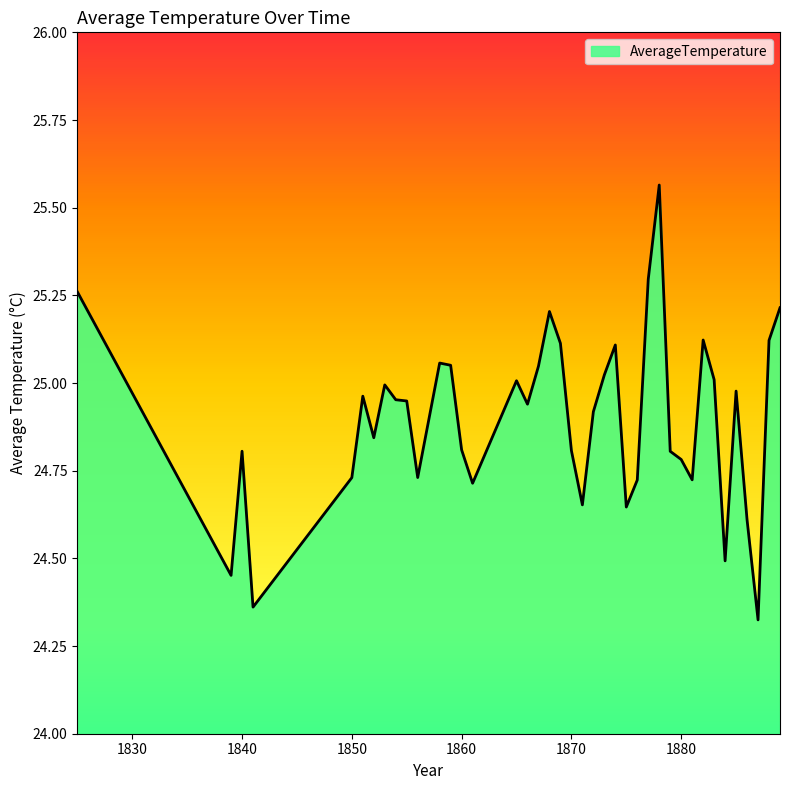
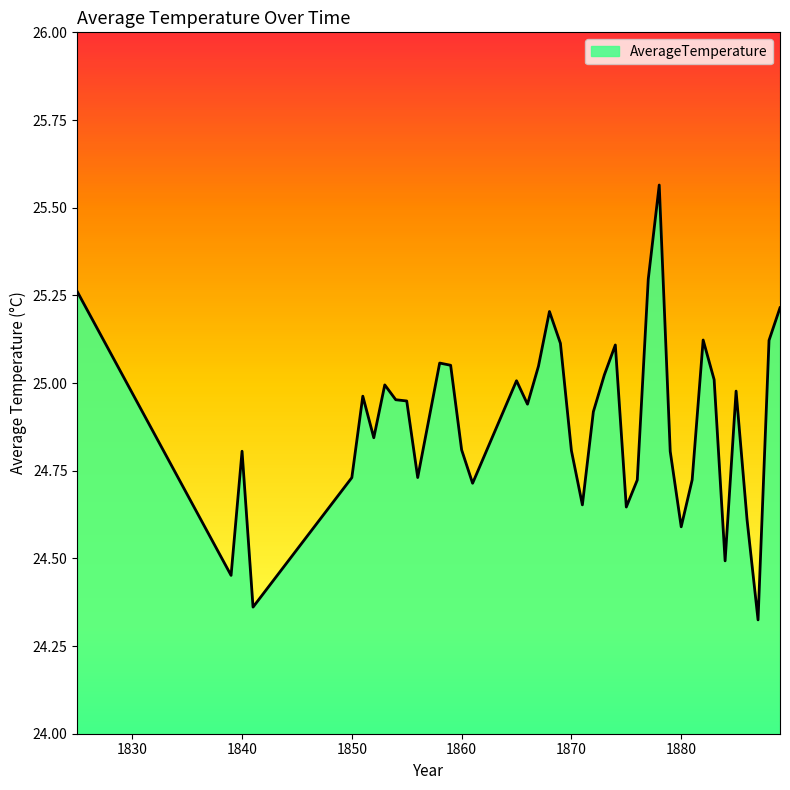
  {
    "1840": 24.81,
    "1850": 24.73,
    "1860": 24.81,
    "1870": 24.81,
-   "1880": 24.78
+   "1880": 24.59
  }
